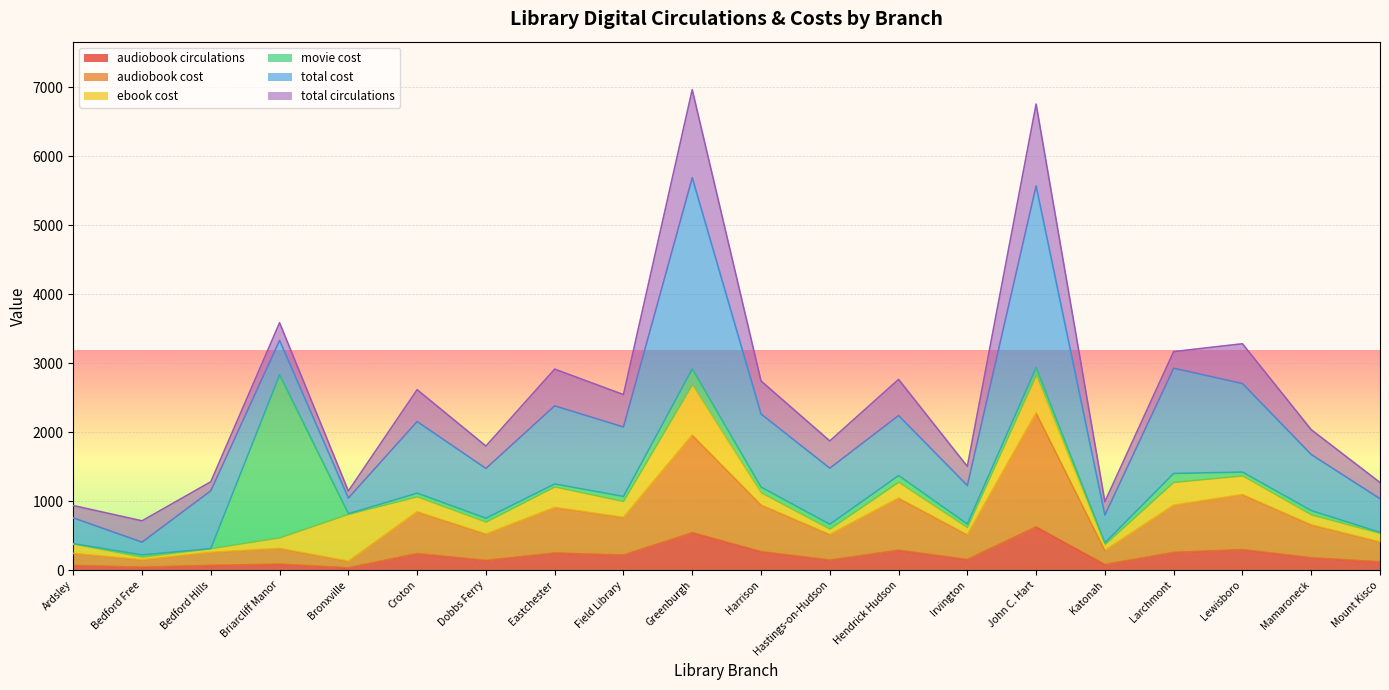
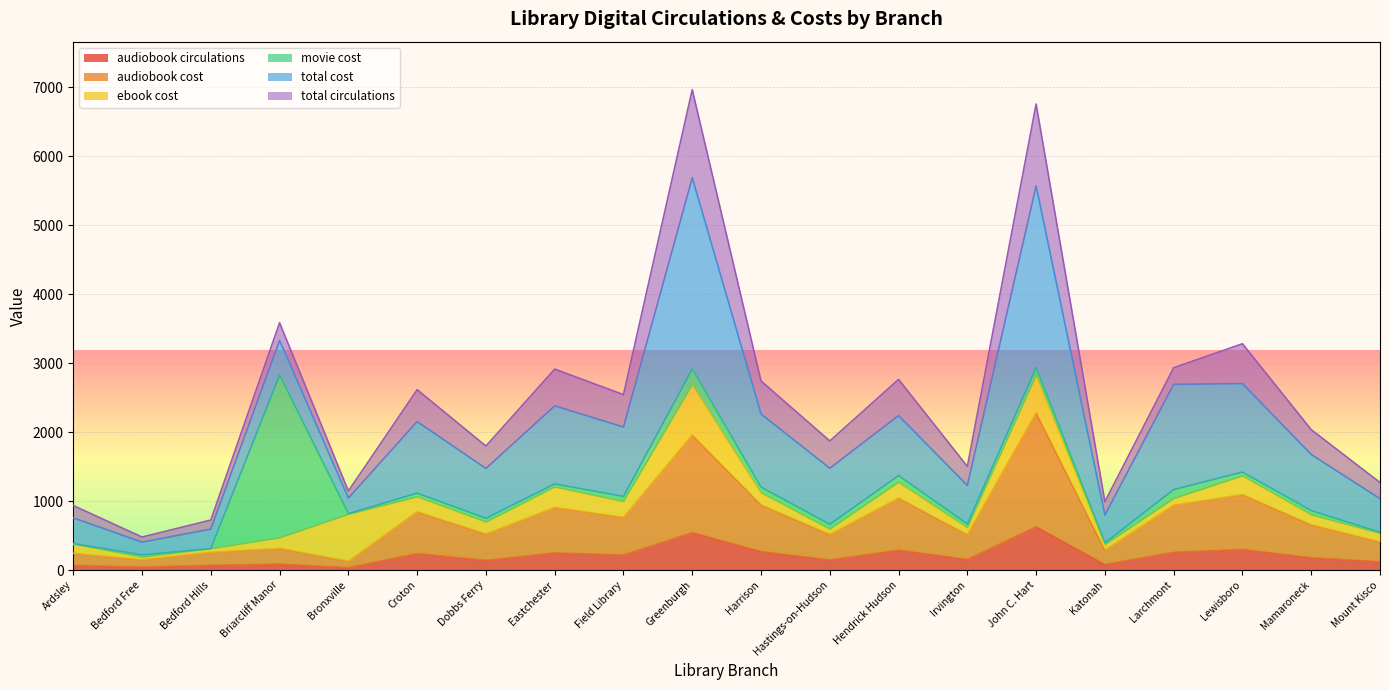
  {
    "ebook cost": {
      "Briarcliff Manor": 200,
      "Croton": 200,
      "Dobbs Ferry": 200,
      "Eastchester": 300,
      "Field Library": 200,
      "Greenburgh": 700,
      "Harrison": 200,
      "Hastings-on-Hudson": 100,
      "Hendrick Hudson": 200,
      "Irvington": 100,
      "John C. Hart": 500,
-     "Larchmont": 300,
+     "Larchmont": 100,
      "Lewisboro": 300,
      "Mamaroneck": 100
    },
    "movie cost": {
      "Briarcliff Manor": 2400,
      "Croton": 100,
      "Dobbs Ferry": 100,
      "Eastchester": 0,
      "Field Library": 100,
      "Greenburgh": 200,
      "Harrison": 100,
      "Hastings-on-Hudson": 100,
      "Hendrick Hudson": 100,
      "Irvington": 100,
      "John C. Hart": 100,
      "Larchmont": 100,
      "Lewisboro": 100,
      "Mamaroneck": 100
    },
    "total cost": {
      "Ardsley": 400,
      "Bedford Free": 200,
-     "Bedford Hills": 800,
+     "Bedford Hills": 300,
      "Briarcliff Manor": 500,
      "Bronxville": 200,
      "Croton": 1000,
      "Dobbs Ferry": 700,
      "Eastchester": 1100,
      "Field Library": 1000,
      "Greenburgh": 2800,
      "Harrison": 1100,
      "Hastings-on-Hudson": 800,
      "Hendrick Hudson": 900,
      "Irvington": 600,
      "John C. Hart": 2600,
      "Katonah": 400,
      "Larchmont": 1500,
      "Lewisboro": 1300,
      "Mamaroneck": 800,
      "Mount Kisco": 500
    },
    "total circulations": {
      "Ardsley": 200,
-     "Bedford Free": 300,
+     "Bedford Free": 100,
      "Bedford Hills": 100,
      "Briarcliff Manor": 300,
      "Bronxville": 100,
      "Croton": 500,
      "Dobbs Ferry": 300,
      "Eastchester": 500,
      "Field Library": 500,
      "Greenburgh": 1300,
      "Harrison": 500,
      "Hastings-on-Hudson": 400,
      "Hendrick Hudson": 500,
      "Irvington": 300,
      "John C. Hart": 1200,
      "Katonah": 200,
      "Larchmont": 200,
      "Lewisboro": 600,
      "Mamaroneck": 400,
      "Mount Kisco": 200
    }
  }
